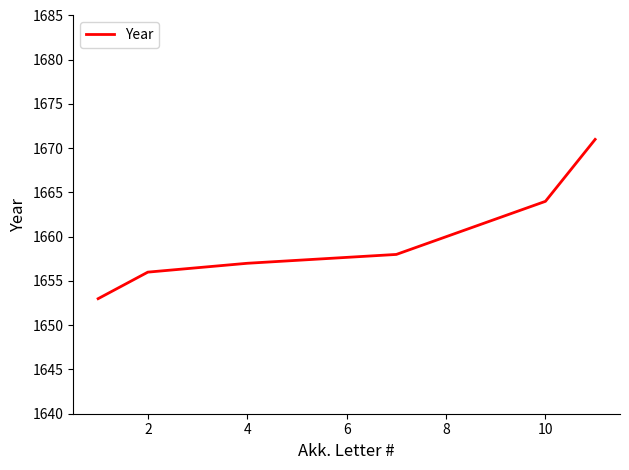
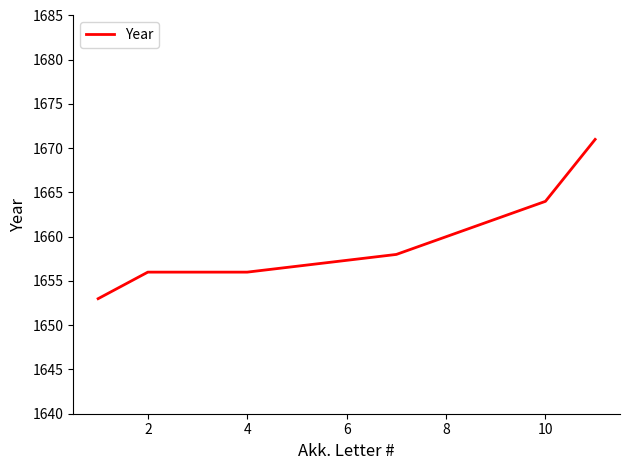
  {
    "2": 1656,
-   "4": 1657,
+   "4": 1656,
    "10": 1664
  }
